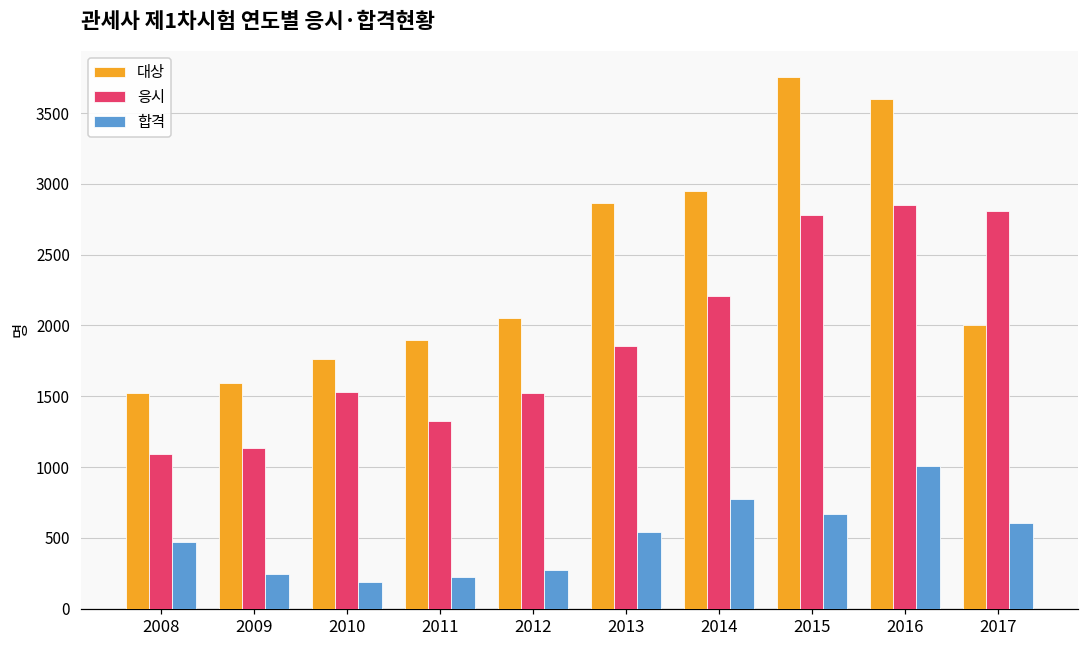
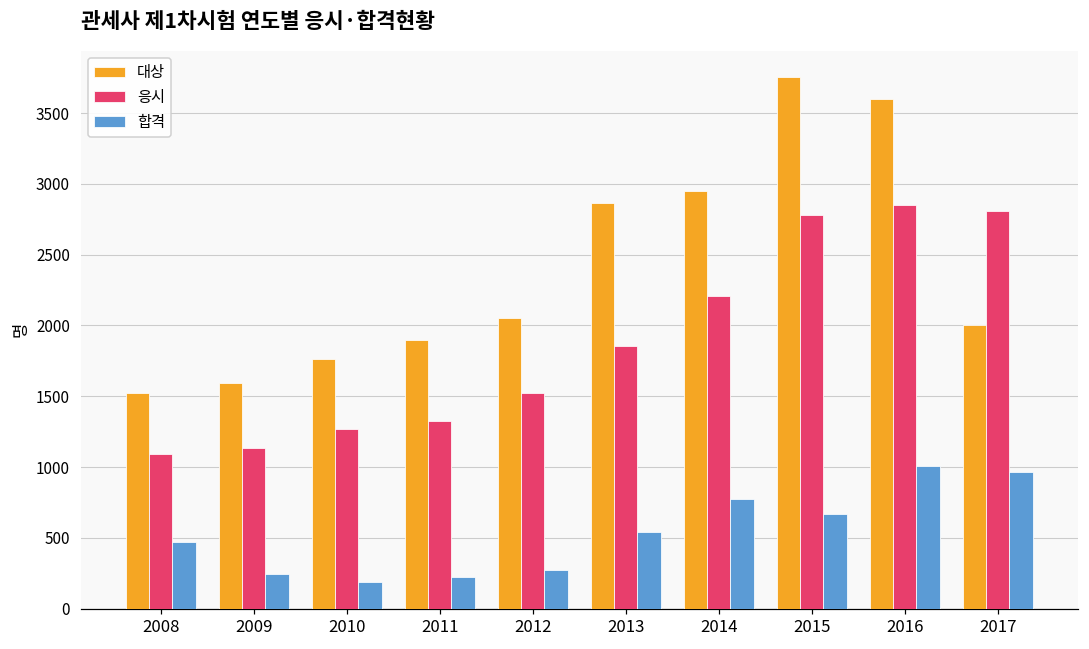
  {
    "대상": {
      "2008": 1520,
      "2009": 1600,
      "2010": 1770,
      "2011": 1890,
      "2012": 2060,
      "2013": 2860,
      "2014": 2950,
      "2015": 3750,
      "2016": 3600,
      "2017": 2010
    },
    "응시": {
      "2008": 1100,
      "2009": 1130,
-     "2010": 1530,
+     "2010": 1270,
      "2011": 1320,
      "2012": 1520,
      "2013": 1860,
      "2014": 2210,
      "2015": 2780,
      "2016": 2850,
      "2017": 2810
    },
    "합격": {
      "2008": 470,
      "2009": 240,
      "2010": 190,
      "2011": 230,
      "2012": 270,
      "2013": 540,
      "2014": 780,
      "2015": 670,
      "2016": 1010,
-     "2017": 600
+     "2017": 970
    }
  }
